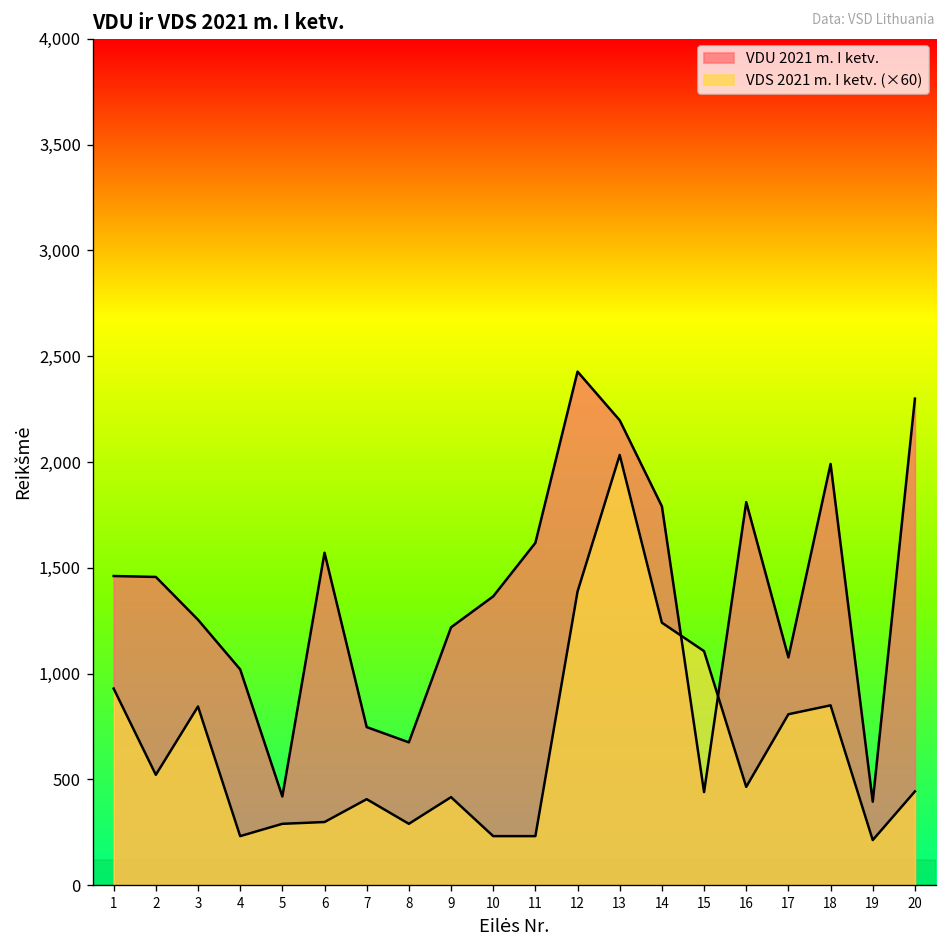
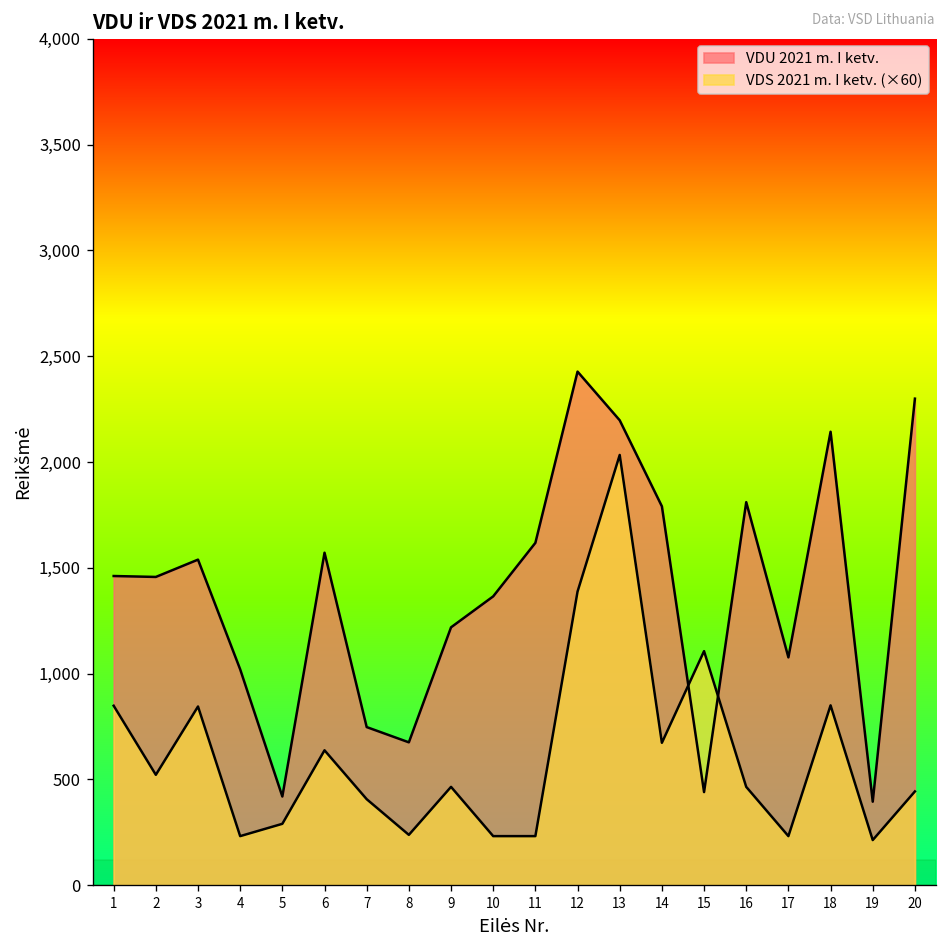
  {
    "VDU 2021 m. I ketv.": {
      "1": "1,460",
      "2": "1,460",
-     "3": "1,250",
+     "3": "1,540",
      "4": "1,020",
      "5": "420",
      "6": "1,570",
      "7": "750",
      "8": "680",
      "9": "1,220",
      "10": "1,370",
      "11": "1,620",
      "12": "2,430",
      "13": "2,200",
      "14": "1,790",
      "15": "440",
      "16": "1,810",
      "17": "1,080",
-     "18": "1,990",
+     "18": "2,140",
      "19": "390",
      "20": "2,300"
    },
    "VDS 2021 m. I ketv. (×60)": {
-     "1": "930",
+     "1": "850",
      "2": "520",
      "3": "840",
      "4": "230",
      "5": "290",
-     "6": "300",
+     "6": "640",
      "7": "410",
-     "8": "290",
-     "9": "420",
+     "8": "240",
+     "9": "470",
      "10": "230",
      "11": "230",
      "12": "1,390",
      "13": "2,030",
-     "14": "1,240",
+     "14": "670",
      "15": "1,110",
      "16": "470",
-     "17": "810",
+     "17": "230",
      "18": "850",
      "19": "210",
      "20": "440"
    }
  }
